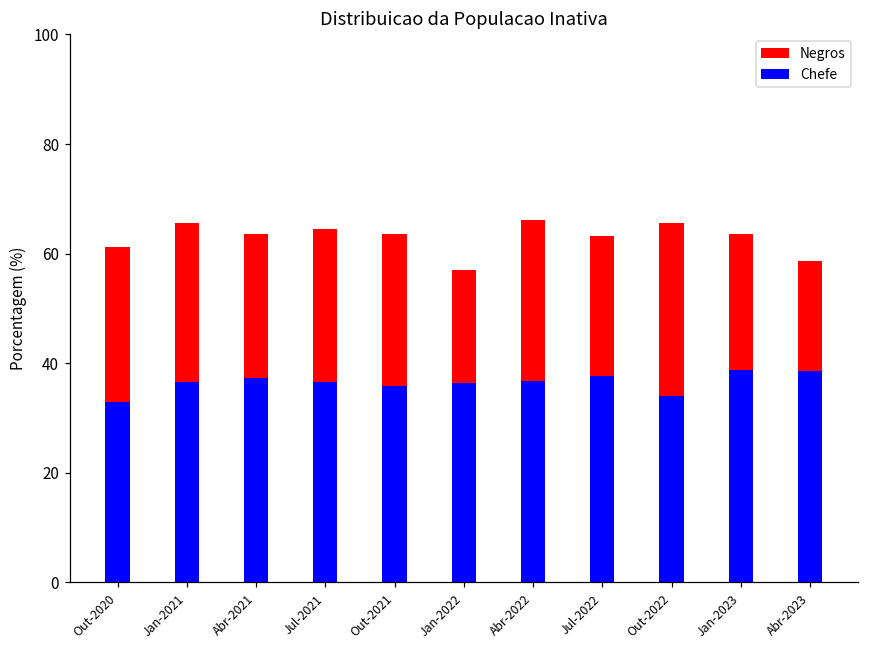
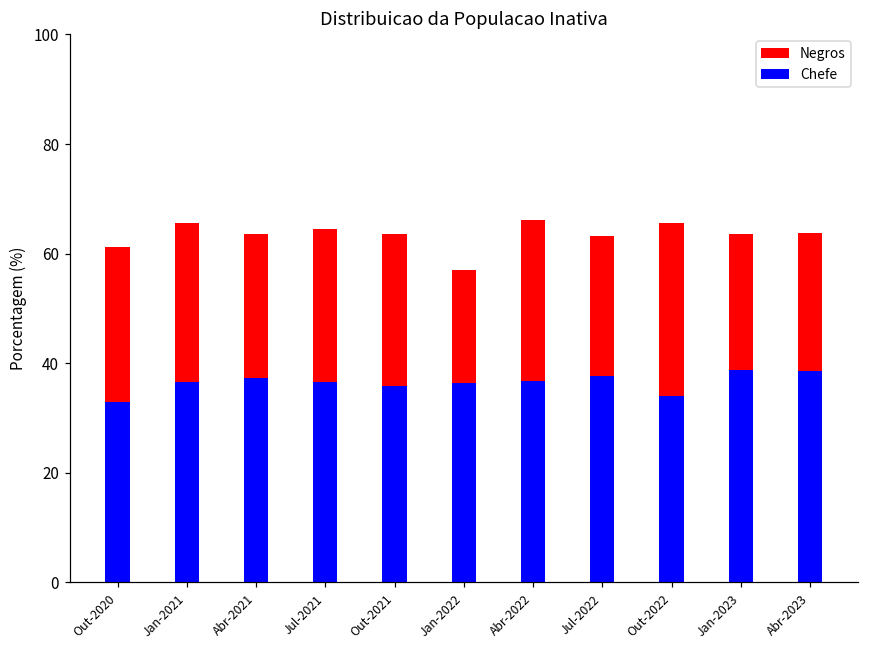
  {
    "Negros": {
      "Out-2020": 61,
      "Jan-2021": 66,
      "Abr-2021": 64,
      "Jul-2021": 65,
      "Out-2021": 64,
      "Jan-2022": 57,
      "Abr-2022": 66,
      "Jul-2022": 63,
      "Out-2022": 66,
      "Jan-2023": 64,
-     "Abr-2023": 59
+     "Abr-2023": 64
    }
  }
